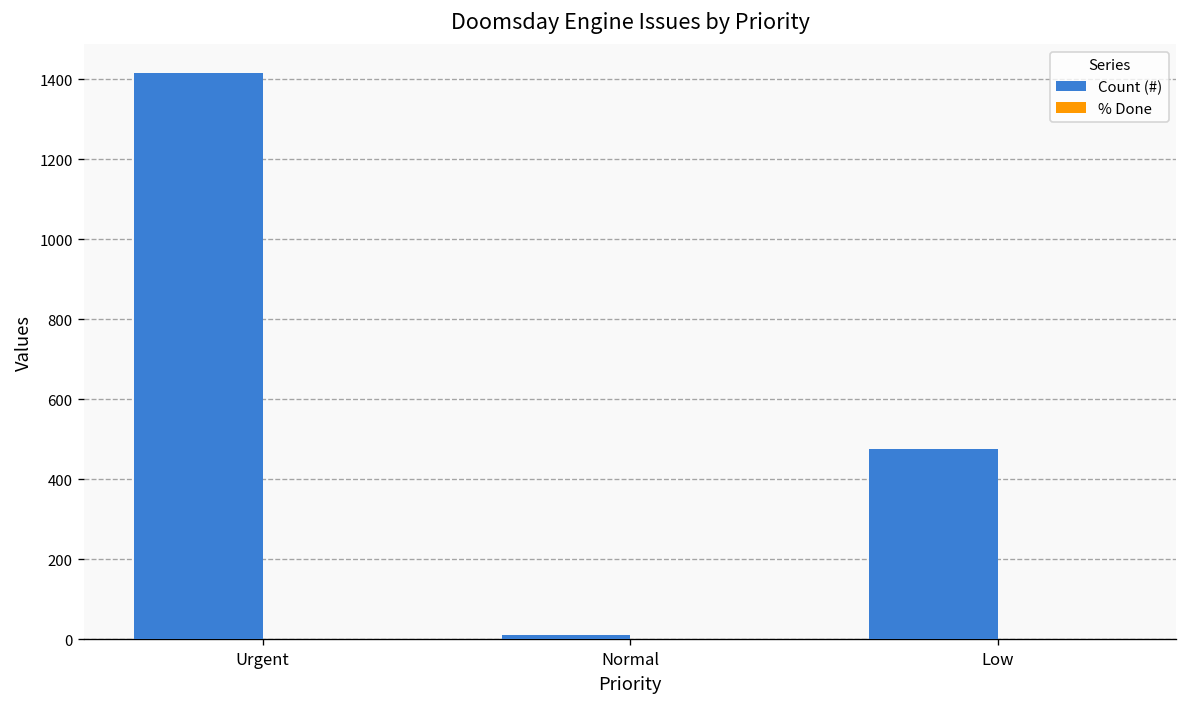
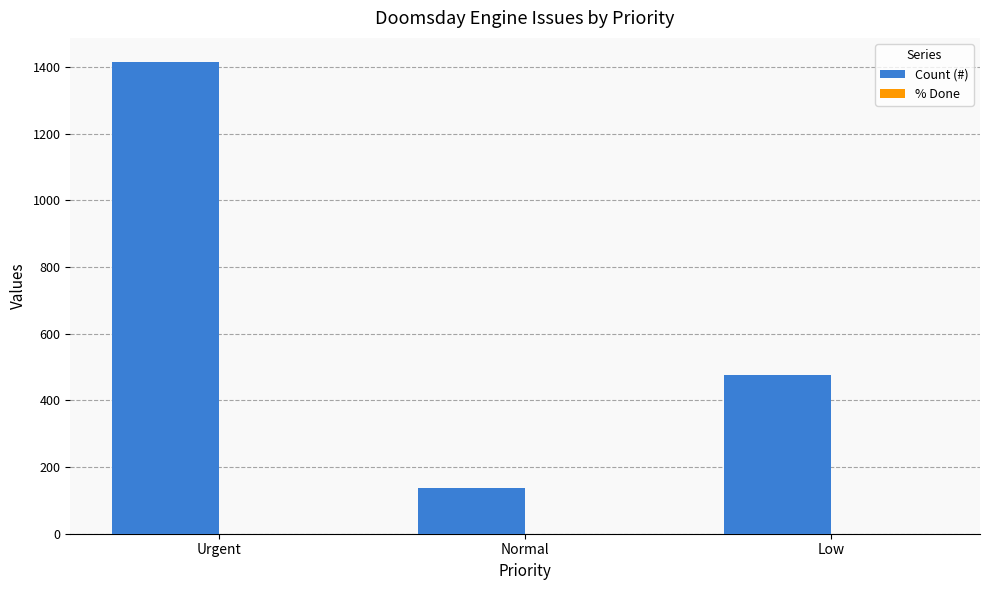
  {
    "Count (#)": {
      "Urgent": 1420,
-     "Normal": 10,
+     "Normal": 140,
      "Low": 480
    },
    "% Done": {
      "Urgent": 0,
      "Normal": 0,
      "Low": 0
    }
  }
